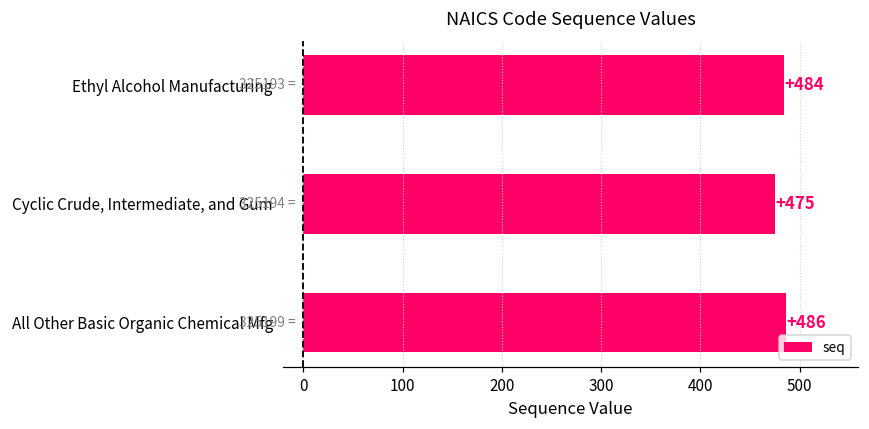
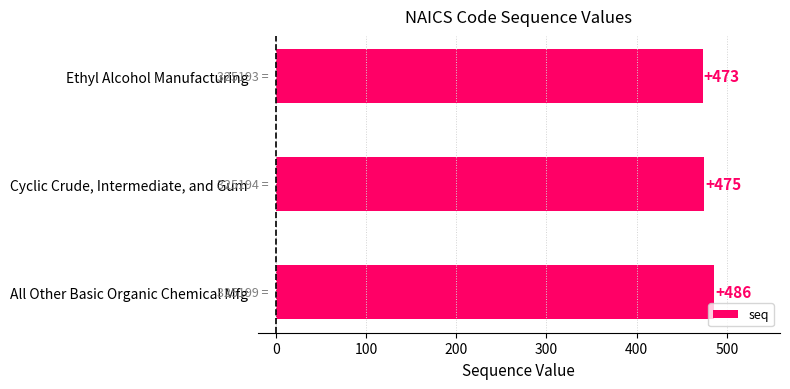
  {
-   "Ethyl Alcohol Manufacturing": "+484",
+   "Ethyl Alcohol Manufacturing": "+473",
    "Cyclic Crude, Intermediate, and Gum": "+475",
    "All Other Basic Organic Chemical Mfg": "+486"
  }
